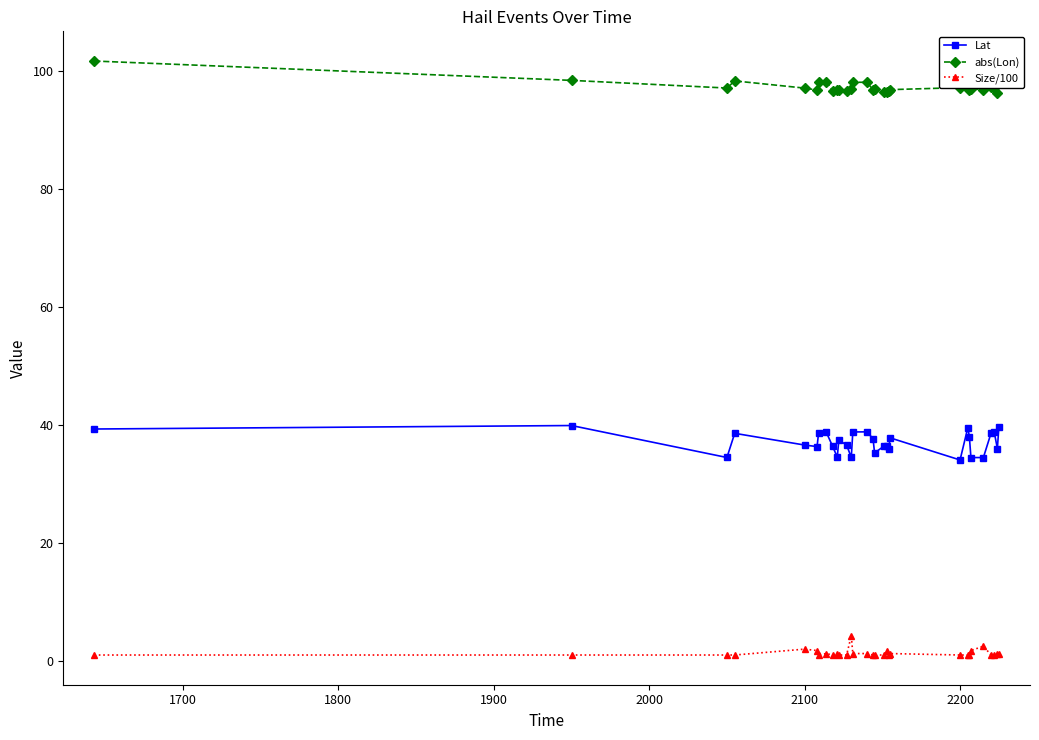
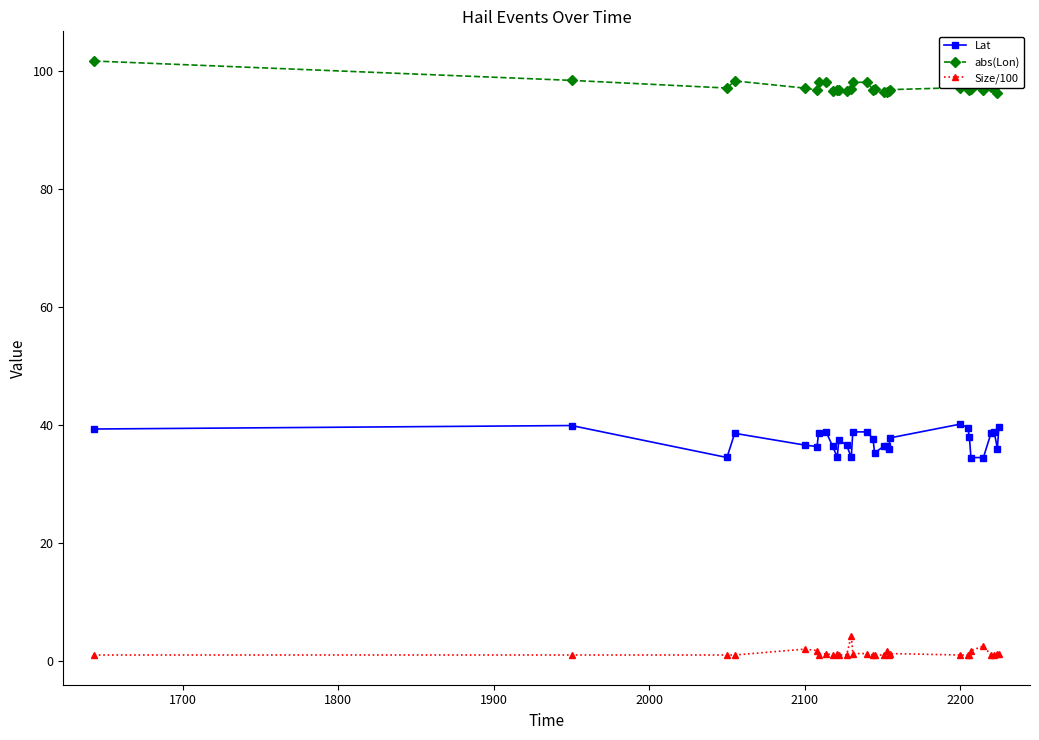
  {
    "Lat": {
      "2100": 37,
-     "2200": 34
+     "2200": 40
    },
    "abs(Lon)": {
      "2100": 97
    },
    "Size/100": {
      "2100": 2,
      "2200": 1
    }
  }
